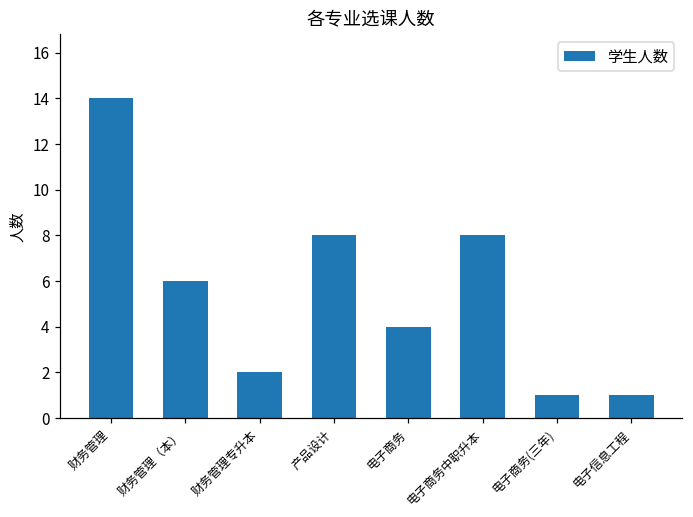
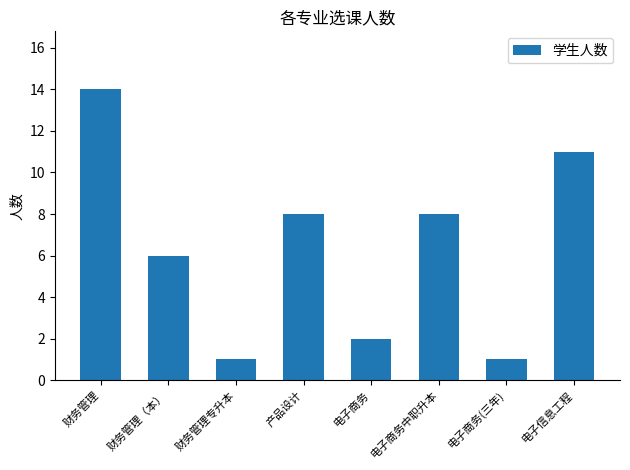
  {
    "财务管理": 14,
    "财务管理（本）": 6,
-   "财务管理专升本": 2,
+   "财务管理专升本": 1,
    "产品设计": 8,
-   "电子商务": 4,
+   "电子商务": 2,
    "电子商务中职升本": 8,
    "电子商务(三年)": 1,
-   "电子信息工程": 1
+   "电子信息工程": 11
  }
